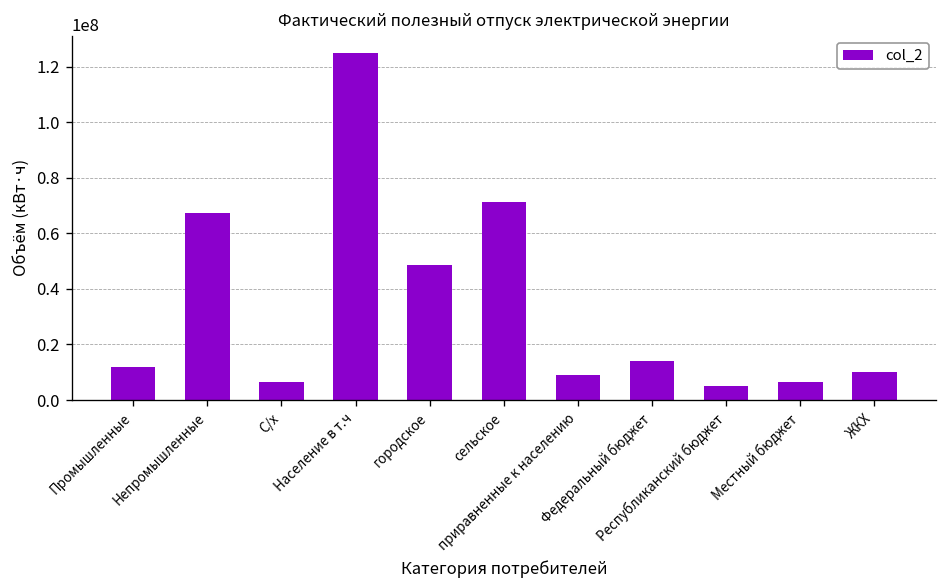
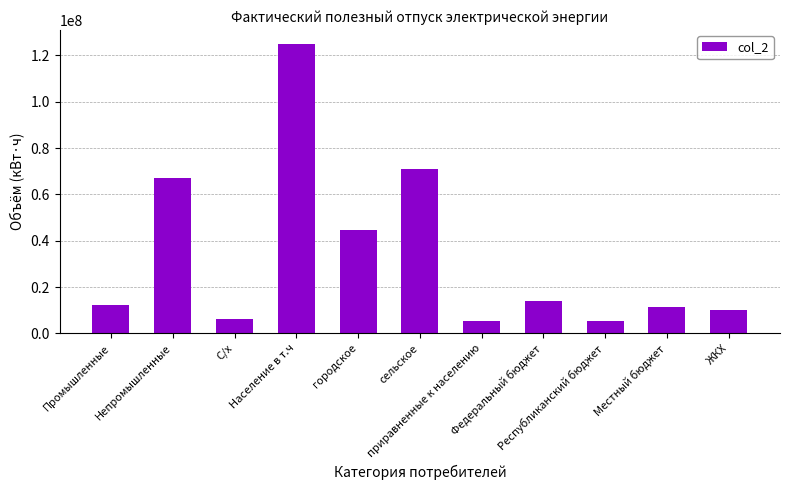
  {
    "Промышленные": 12000000,
    "Непромышленные": 67000000,
    "С/х": 6000000,
    "Население в т.ч": 125000000,
-   "городское": 49000000,
+   "городское": 45000000,
    "сельское": 71000000,
-   "приравненные к населению": 9000000,
+   "приравненные к населению": 5000000,
    "Федеральный бюджет": 14000000,
    "Республиканский бюджет": 5000000,
-   "Местный бюджет": 6000000,
+   "Местный бюджет": 11000000,
    "ЖКХ": 10000000
  }
